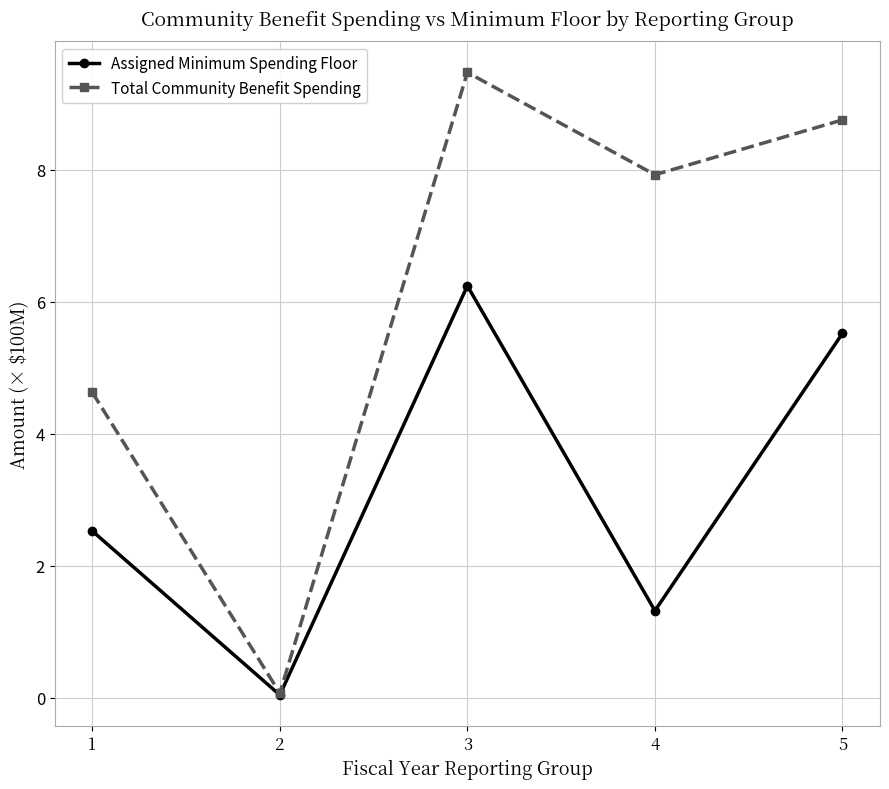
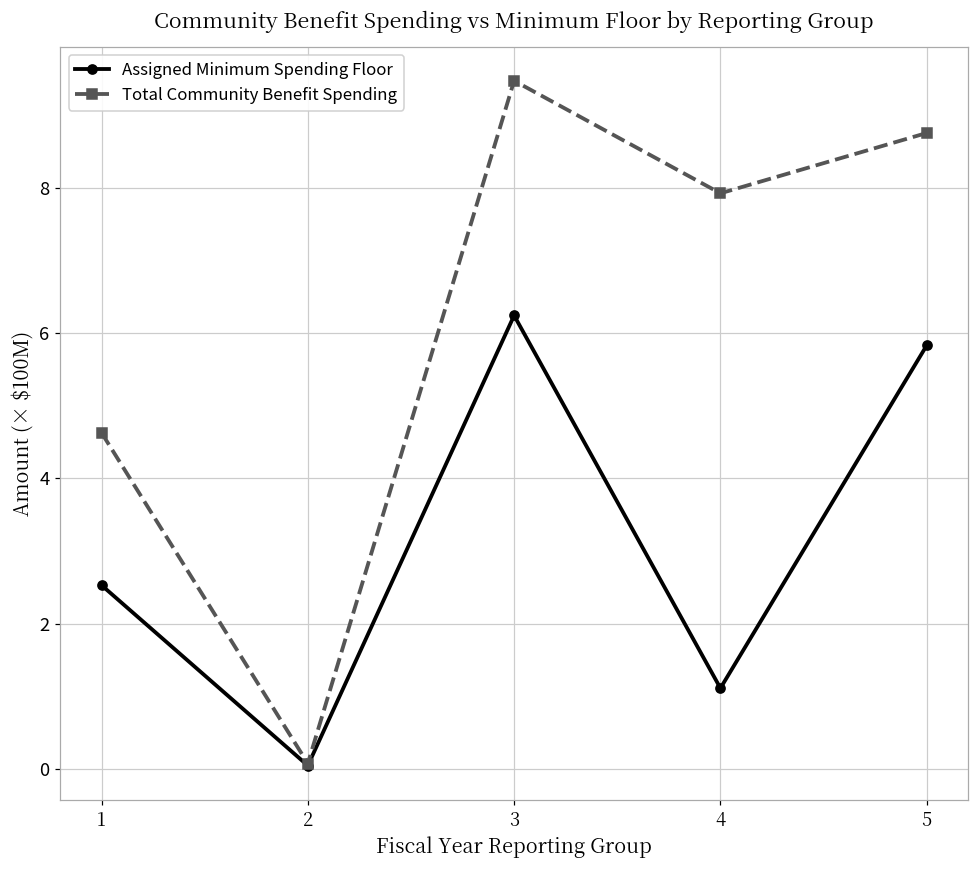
  {
    "Assigned Minimum Spending Floor": {
      "1": 2.5,
      "3": 6.2,
-     "4": 1.3,
-     "5": 5.5
+     "4": 1.1,
+     "5": 5.8
    },
    "Total Community Benefit Spending": {
      "1": 4.6,
      "3": 9.5,
      "4": 7.9,
      "5": 8.8
    }
  }
